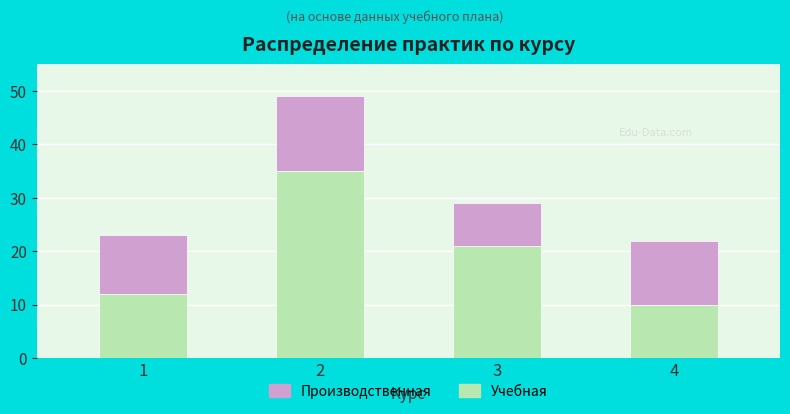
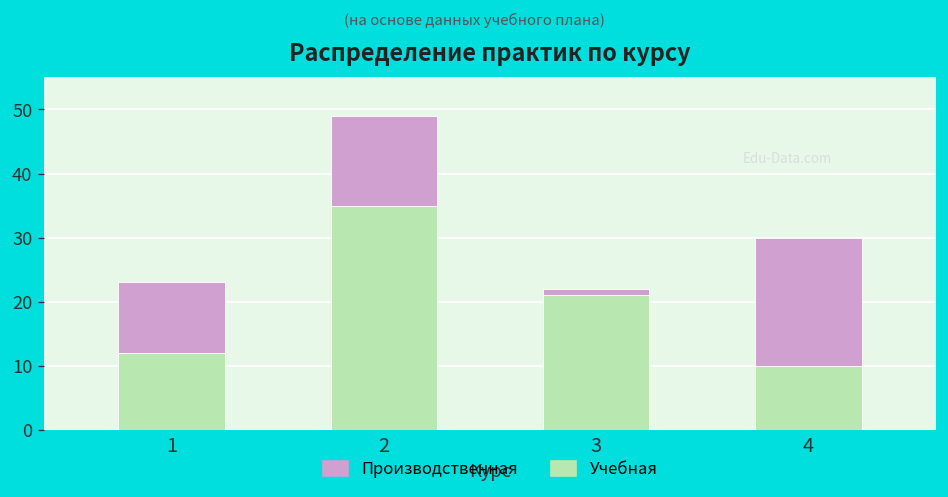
  {
    "Учебная": {
      "1": 12,
      "2": 35,
      "3": 21,
      "4": 10
    },
    "Производственная": {
      "1": 11,
      "2": 14,
-     "3": 8,
-     "4": 12
+     "3": 1,
+     "4": 20
    }
  }
